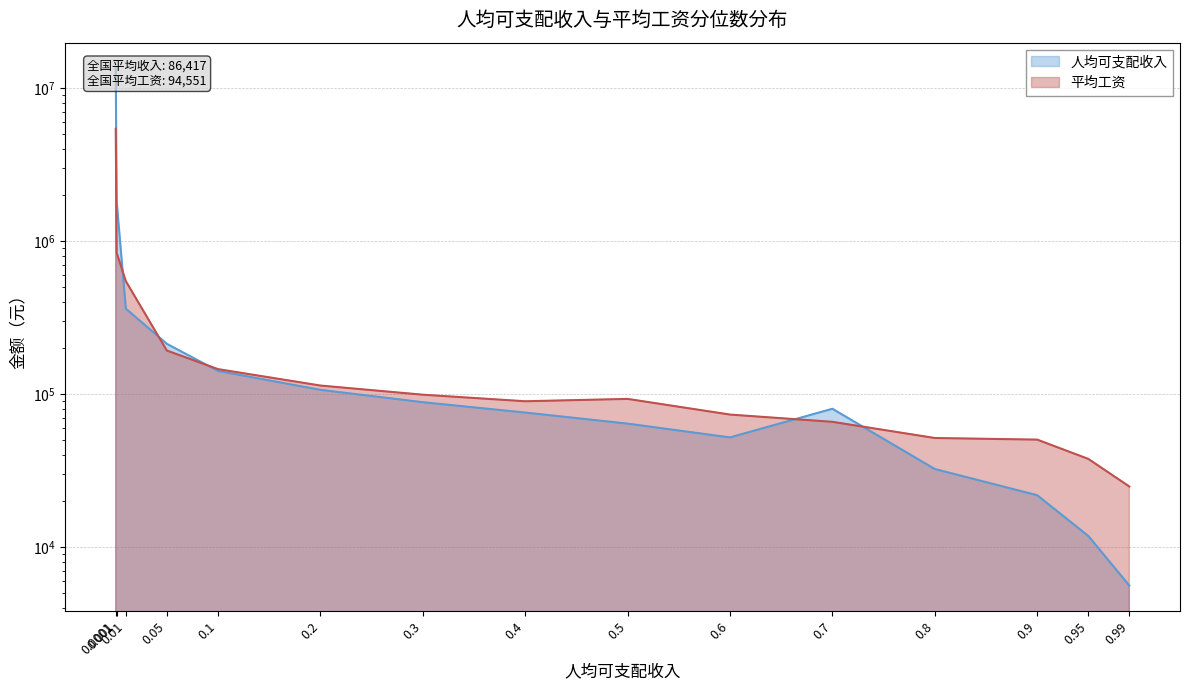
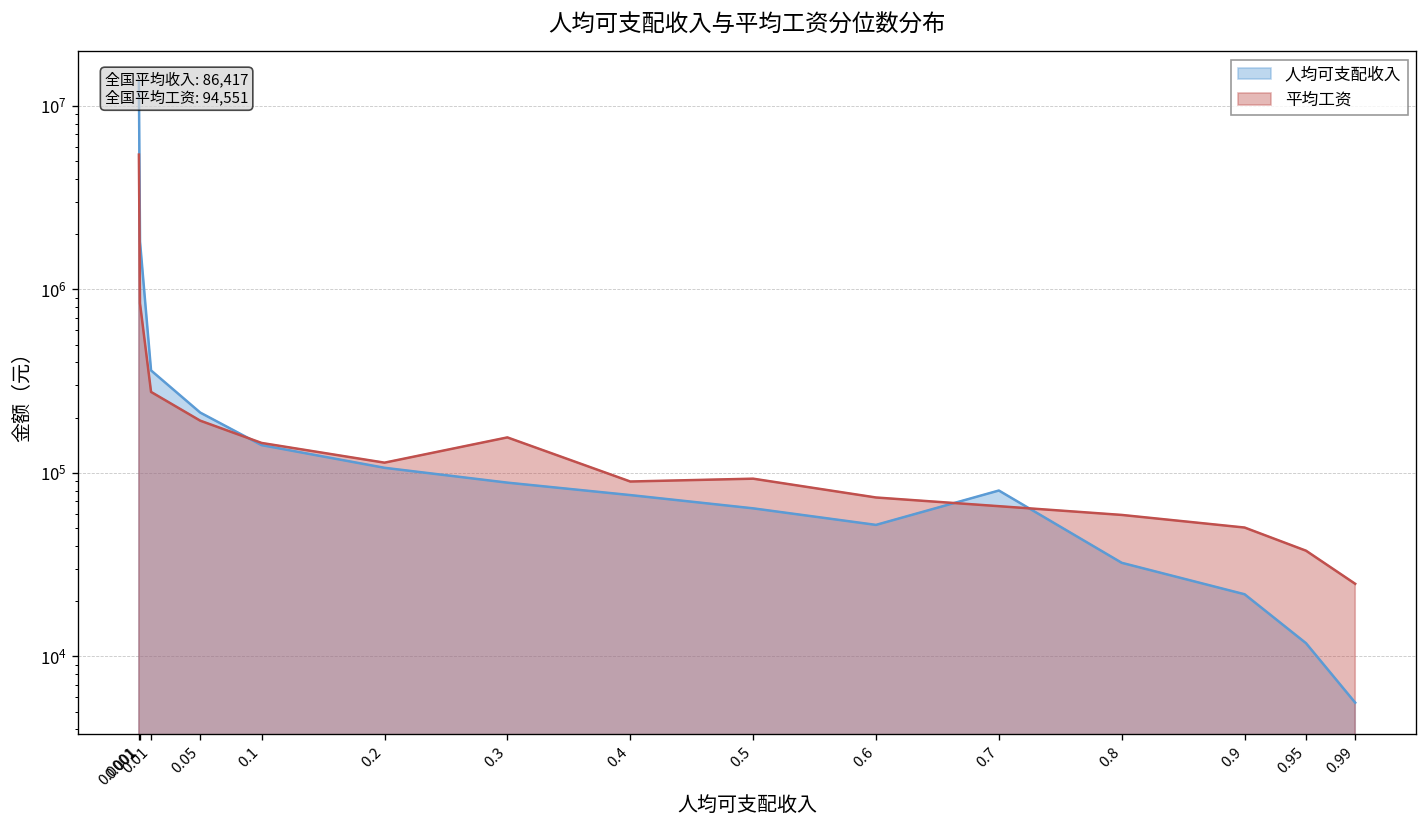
  {
    "人均可支配收入": {
      "0.001": 1800000,
      "0.01": 360000,
      "0.05": 210000,
      "0.2": 110000,
      "0.3": 90000,
      "0.4": 80000,
      "0.5": 64000,
      "0.6": 52000,
      "0.7": 80000,
      "0.8": 32000,
      "0.9": 22000,
      "0.95": 12000,
      "0.99": 5600
    },
    "平均工资": {
      "0.0001": 5400000,
      "0.001": 800000,
-     "0.01": 550000,
+     "0.01": 280000,
      "0.05": 190000,
      "0.2": 110000,
-     "0.3": 100000,
+     "0.3": 160000,
      "0.4": 90000,
      "0.5": 90000,
      "0.6": 70000,
      "0.7": 66000,
-     "0.8": 52000,
+     "0.8": 59000,
      "0.9": 50000,
      "0.95": 38000,
      "0.99": 25000
    }
  }
